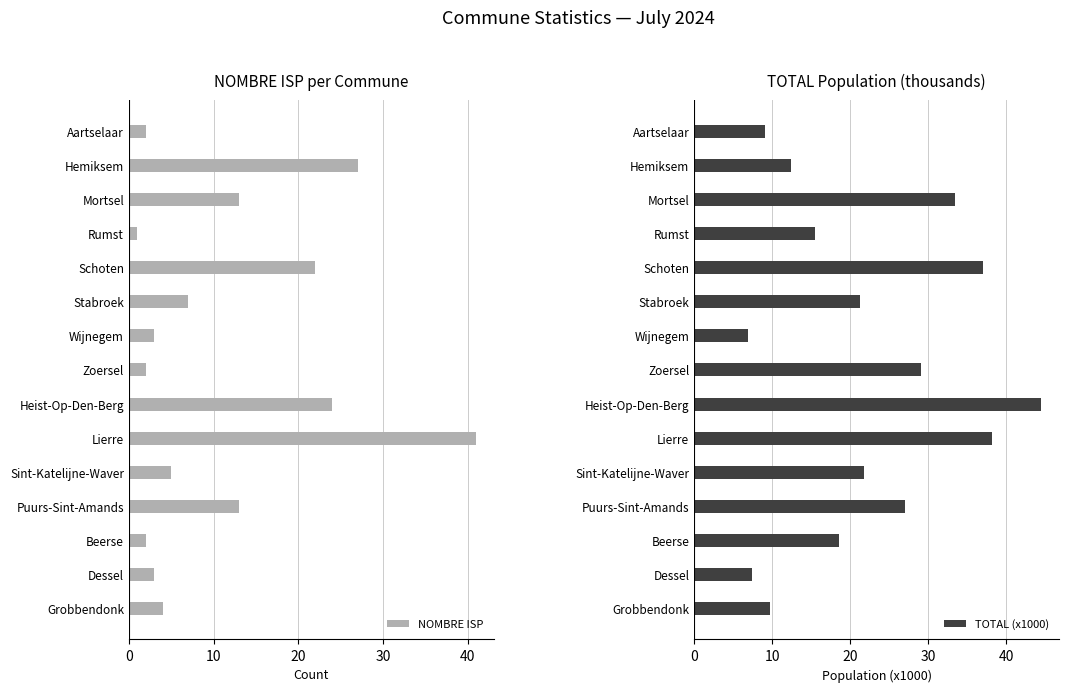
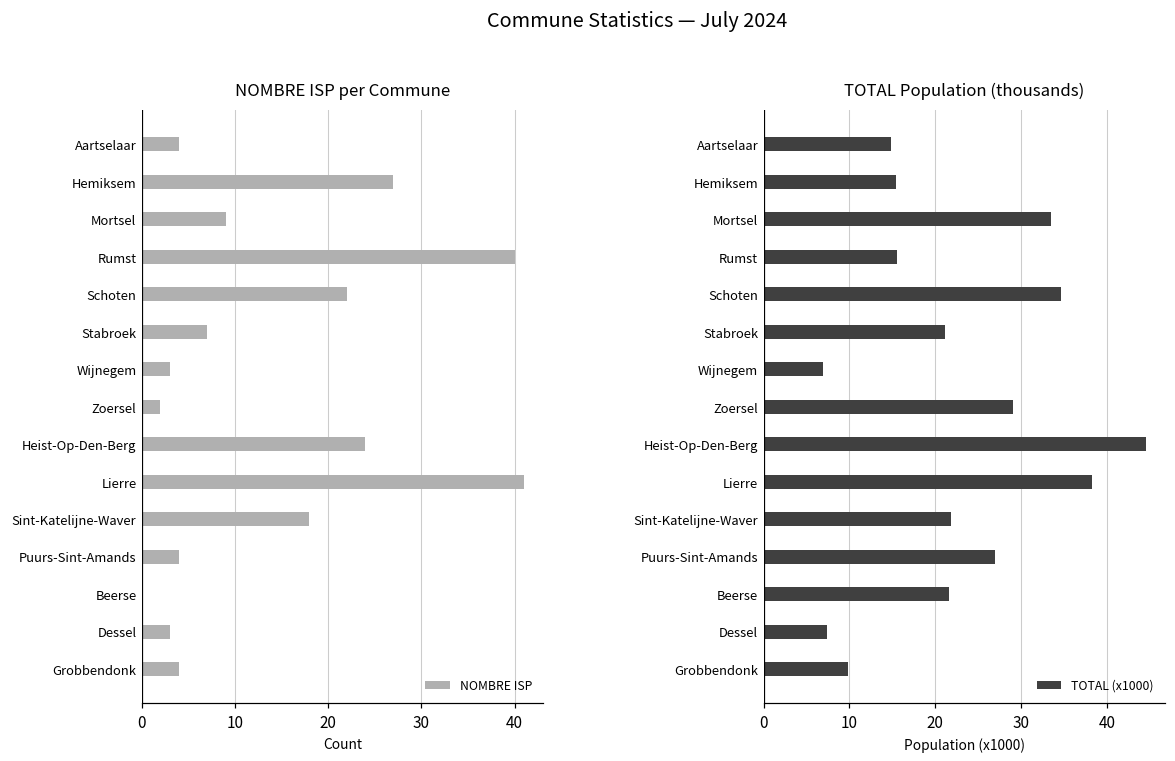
  {
    "NOMBRE ISP per Commune": {
-     "Aartselaar": 2,
+     "Aartselaar": 4,
      "Hemiksem": 27,
-     "Mortsel": 13,
-     "Rumst": 1,
+     "Mortsel": 9,
+     "Rumst": 40,
      "Schoten": 22,
      "Stabroek": 7,
      "Wijnegem": 3,
      "Zoersel": 2,
      "Heist-Op-Den-Berg": 24,
      "Lierre": 41,
-     "Sint-Katelijne-Waver": 5,
-     "Puurs-Sint-Amands": 13,
-     "Beerse": 2,
+     "Sint-Katelijne-Waver": 18,
+     "Puurs-Sint-Amands": 4,
+     "Beerse": 0,
      "Dessel": 3,
      "Grobbendonk": 4
    },
    "TOTAL Population (thousands)": {
-     "Aartselaar": 9,
-     "Hemiksem": 12,
+     "Aartselaar": 15,
+     "Hemiksem": 15,
      "Mortsel": 33,
      "Rumst": 16,
-     "Schoten": 37,
+     "Schoten": 35,
      "Stabroek": 21,
      "Wijnegem": 7,
      "Zoersel": 29,
      "Heist-Op-Den-Berg": 45,
      "Lierre": 38,
      "Sint-Katelijne-Waver": 22,
      "Puurs-Sint-Amands": 27,
-     "Beerse": 19,
+     "Beerse": 22,
      "Dessel": 7,
      "Grobbendonk": 10
    }
  }
